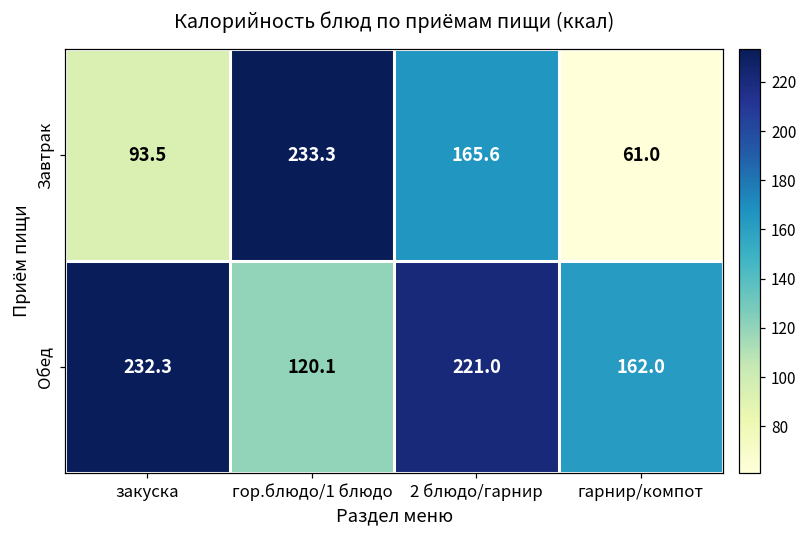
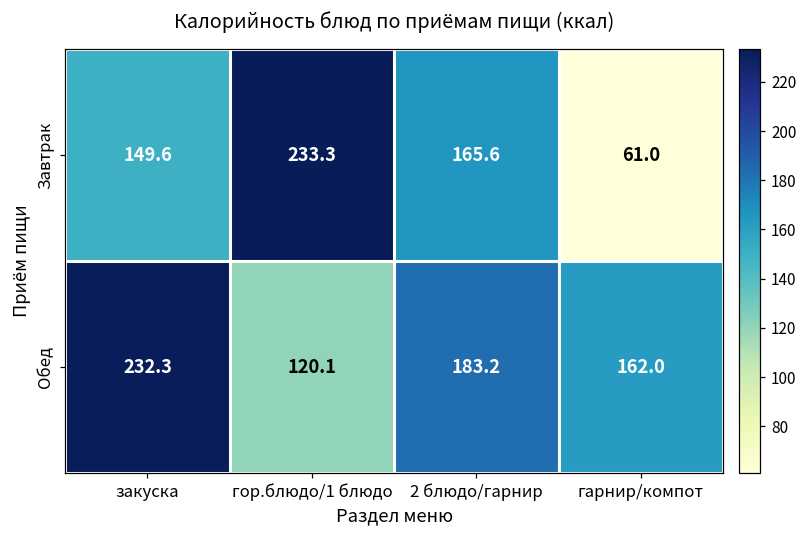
  {
    "Завтрак": {
-     "закуска": 93.5,
+     "закуска": 149.6,
      "гор.блюдо/1 блюдо": 233.3,
      "2 блюдо/гарнир": 165.6,
      "гарнир/компот": 61.0
    },
    "Обед": {
      "закуска": 232.3,
      "гор.блюдо/1 блюдо": 120.1,
-     "2 блюдо/гарнир": 221.0,
+     "2 блюдо/гарнир": 183.2,
      "гарнир/компот": 162.0
    }
  }
